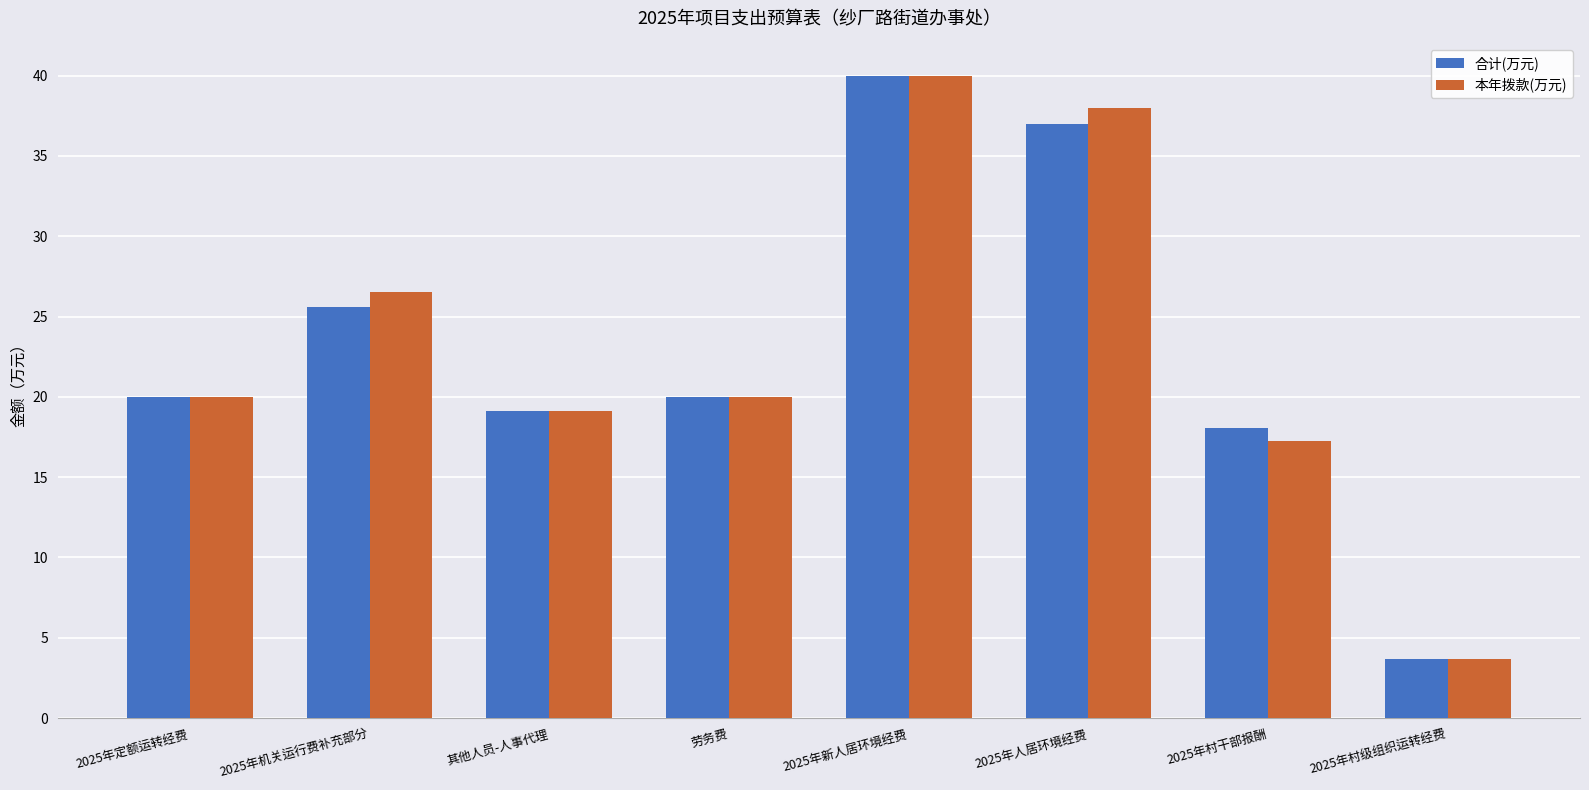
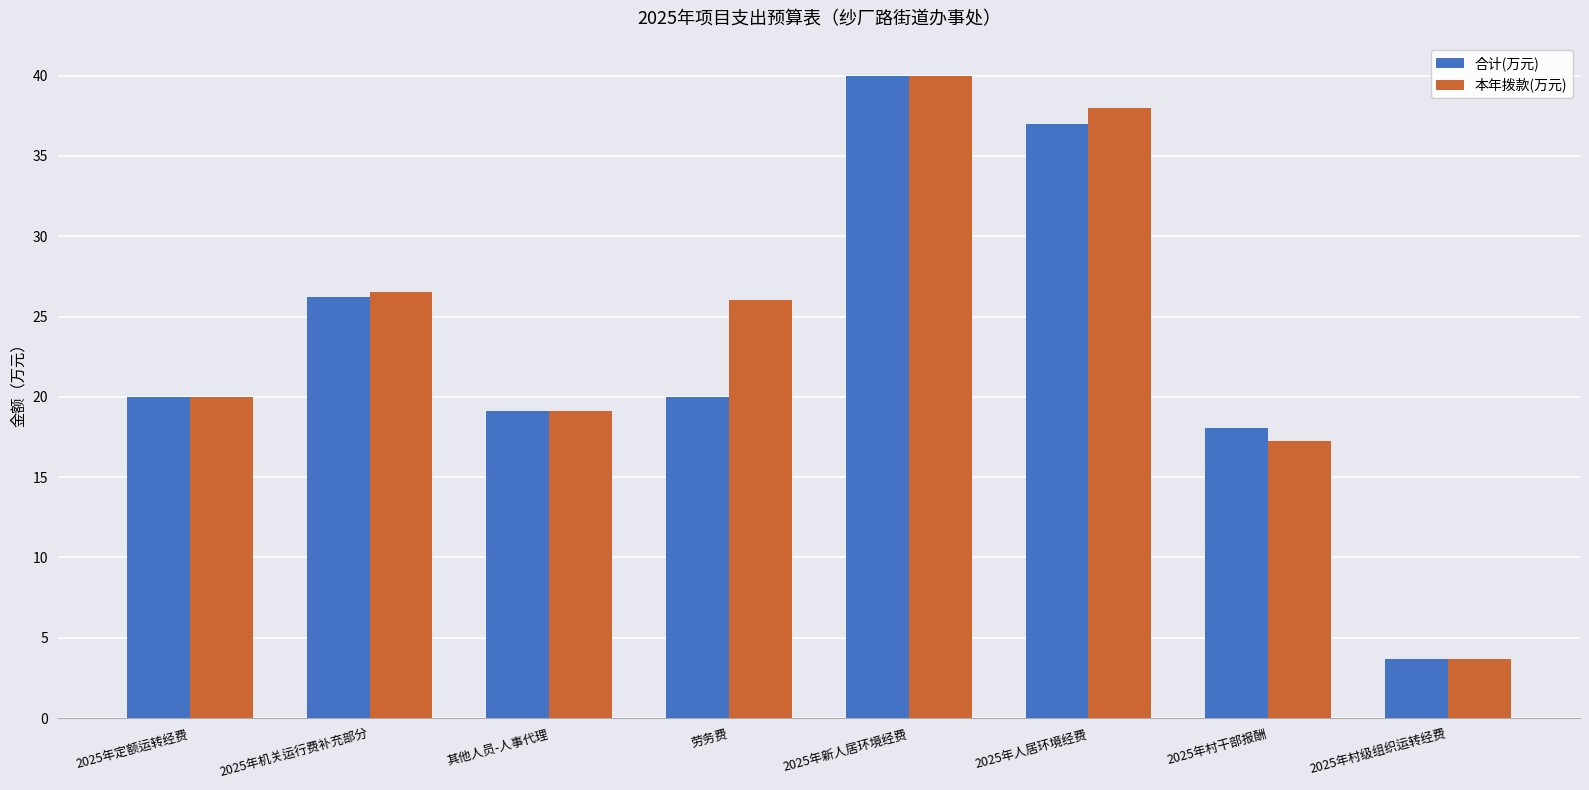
  {
    "合计(万元)": {
      "2025年定额运转经费": 20.0,
-     "2025年机关运行费补充部分": 25.6,
+     "2025年机关运行费补充部分": 26.2,
      "其他人员-人事代理": 19.1,
      "劳务费": 20.0,
      "2025年新人居环境经费": 40.0,
      "2025年人居环境经费": 37.0,
      "2025年村干部报酬": 18.1,
      "2025年村级组织运转经费": 3.7
    },
    "本年拨款(万元)": {
      "2025年定额运转经费": 20,
      "2025年机关运行费补充部分": 26.5,
      "其他人员-人事代理": 19,
-     "劳务费": 20,
+     "劳务费": 26,
      "2025年新人居环境经费": 40,
      "2025年人居环境经费": 38,
      "2025年村干部报酬": 17.2,
      "2025年村级组织运转经费": 3.7
    }
  }
